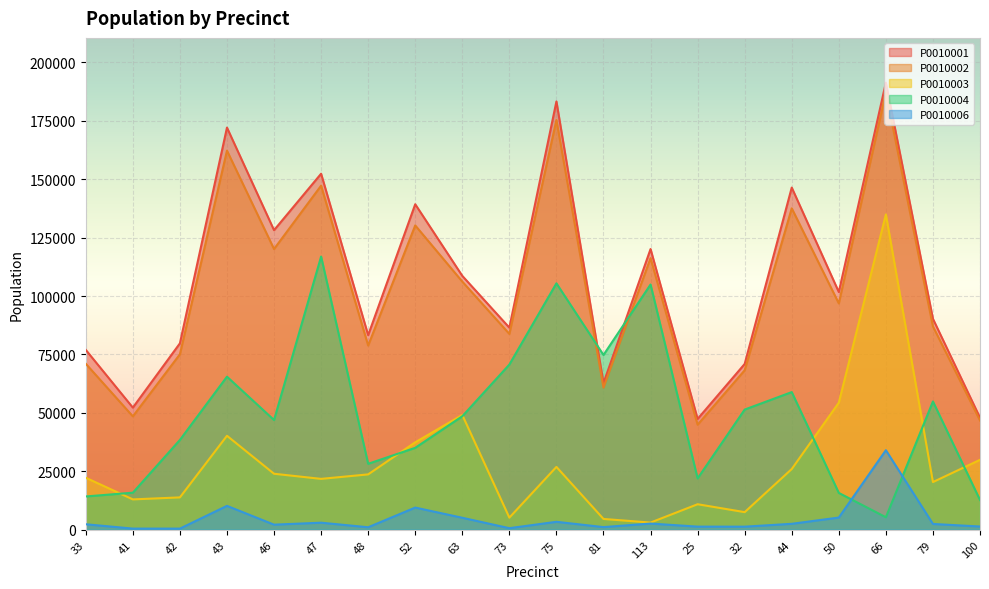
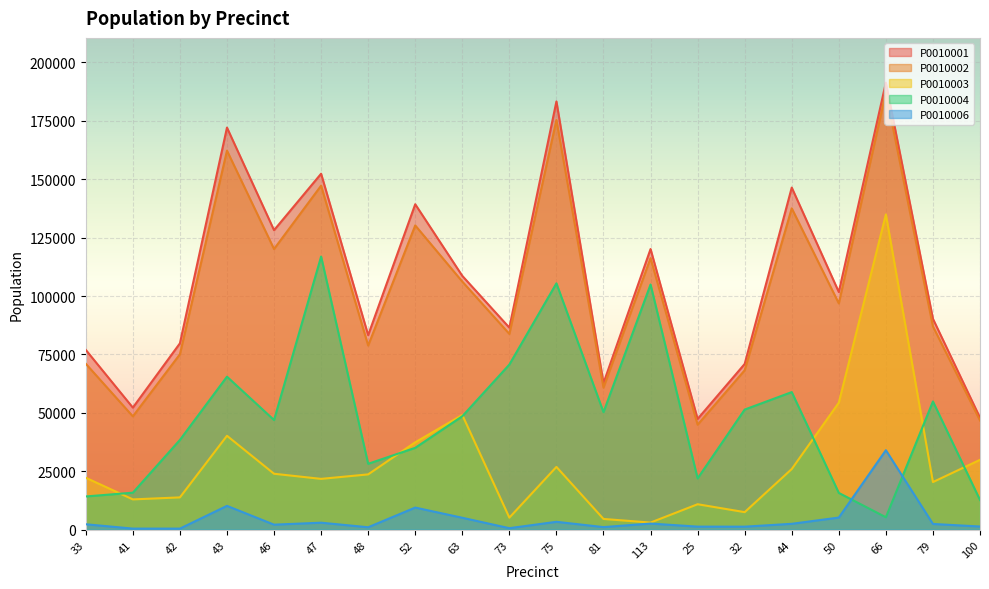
  {
    "P0010004": {
      "33": 14000,
      "41": 16000,
      "42": 38000,
      "43": 65000,
      "46": 47000,
      "47": 117000,
      "48": 28000,
      "52": 35000,
      "73": 71000,
      "75": 105000,
-     "81": 75000,
+     "81": 50000,
      "113": 105000,
      "25": 22000,
      "32": 51000,
      "44": 59000,
      "50": 16000,
      "66": 5000,
      "79": 55000,
      "100": 13000
    },
    "P0010006": {
      "33": 2000,
      "41": 0,
      "42": 0,
      "43": 10000,
      "46": 2000,
      "47": 3000,
      "48": 1000,
      "52": 9000,
      "63": 5000,
      "73": 1000,
      "75": 3000,
      "81": 1000,
      "25": 1000,
      "32": 1000,
      "44": 3000,
      "50": 5000,
      "66": 34000,
      "79": 2000,
      "100": 1000
    }
  }
